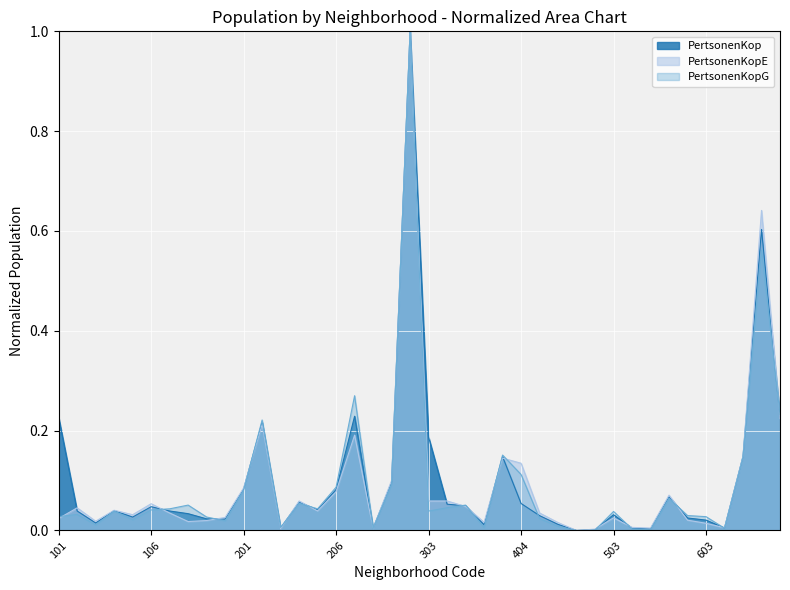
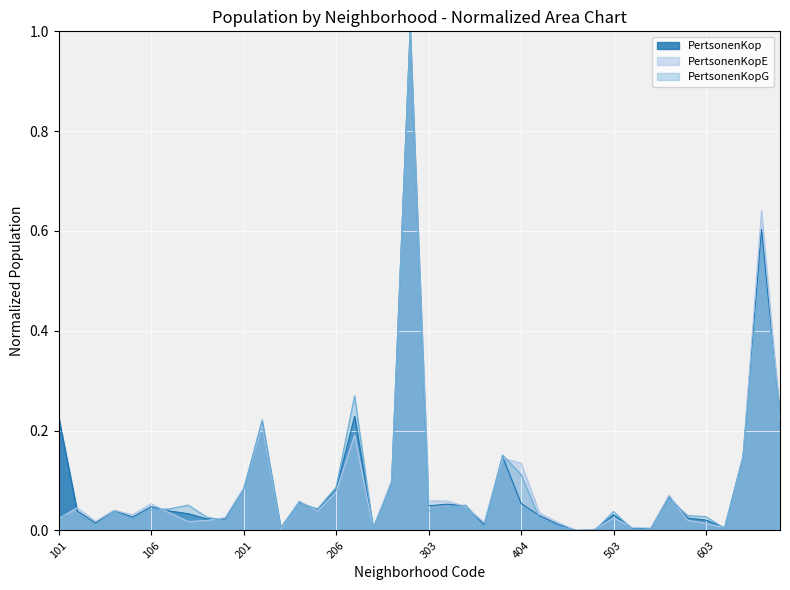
  {
    "PertsonenKop": {
      "101": 0.23,
      "106": 0.05,
-     "303": 0.19,
+     "303": 0.05,
      "404": 0.05,
      "503": 0.03,
      "603": 0.02
    }
  }
